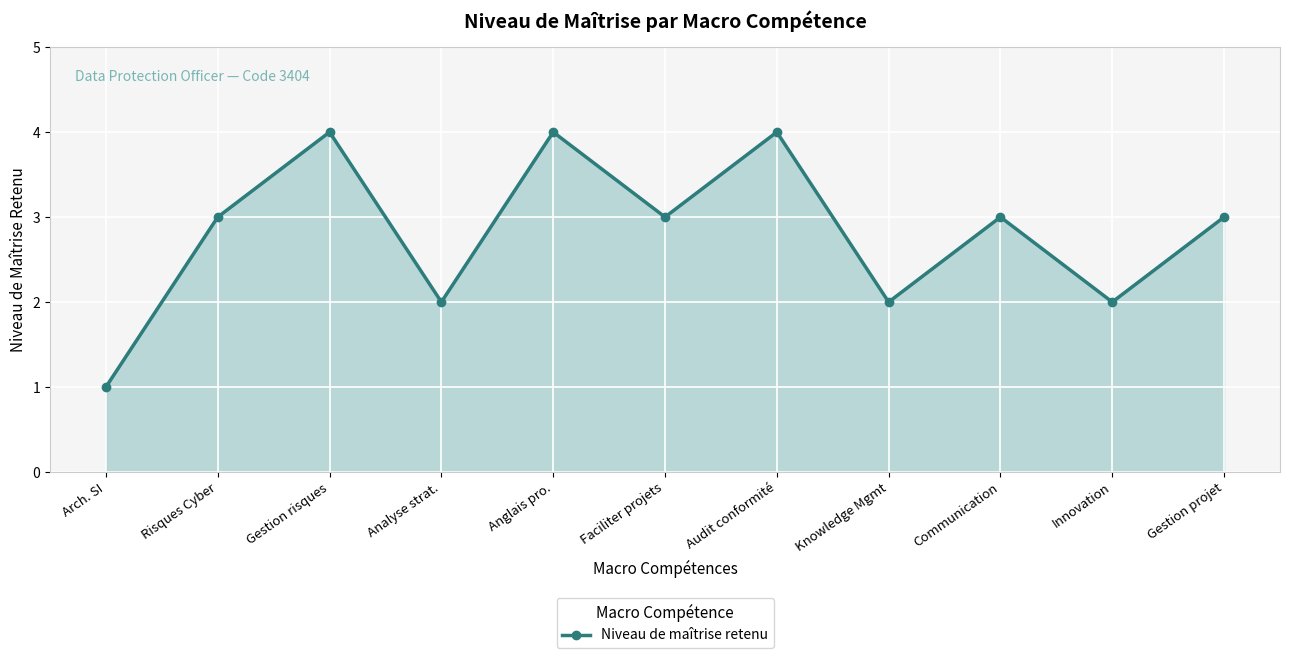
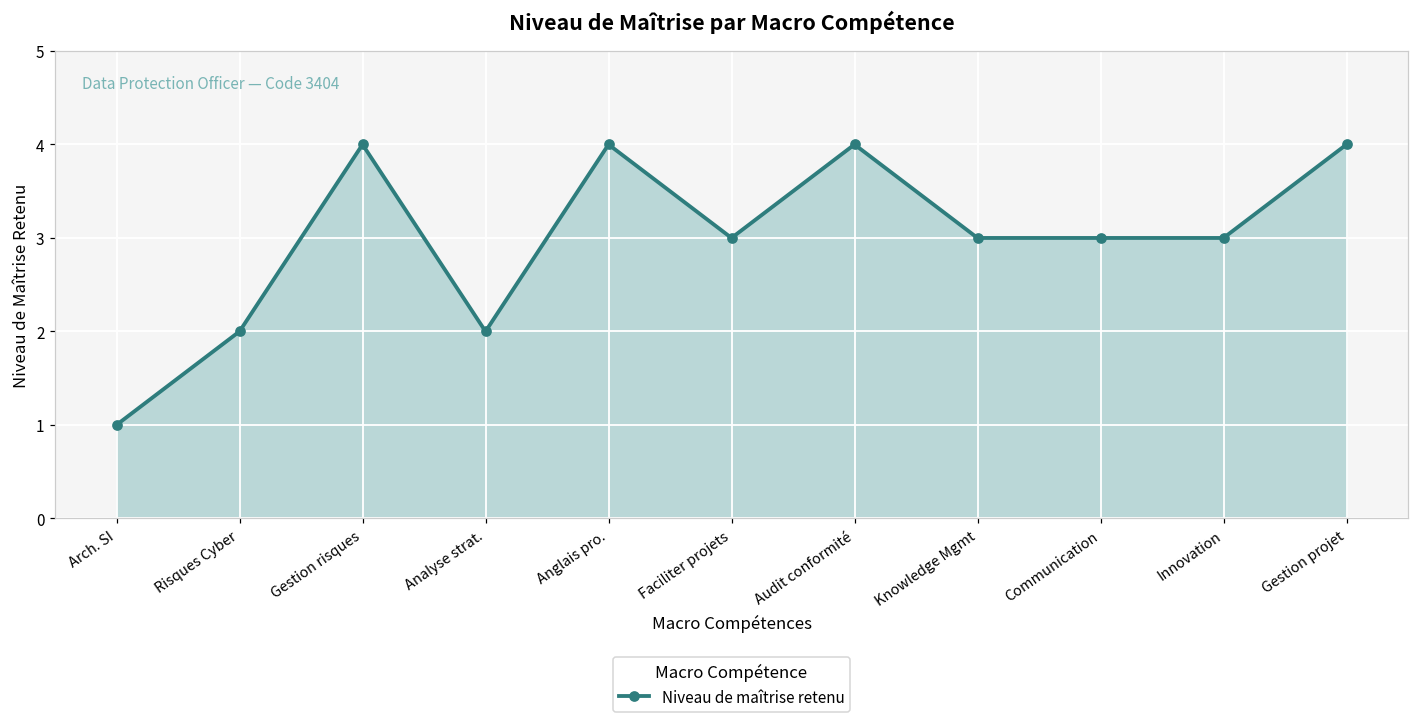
  {
    "Arch. SI": 1,
-   "Risques Cyber": 3,
+   "Risques Cyber": 2,
    "Gestion risques": 4,
    "Analyse strat.": 2,
    "Anglais pro.": 4,
    "Faciliter projets": 3,
    "Audit conformité": 4,
-   "Knowledge Mgmt": 2,
+   "Knowledge Mgmt": 3,
    "Communication": 3,
-   "Innovation": 2,
-   "Gestion projet": 3
+   "Innovation": 3,
+   "Gestion projet": 4
  }
